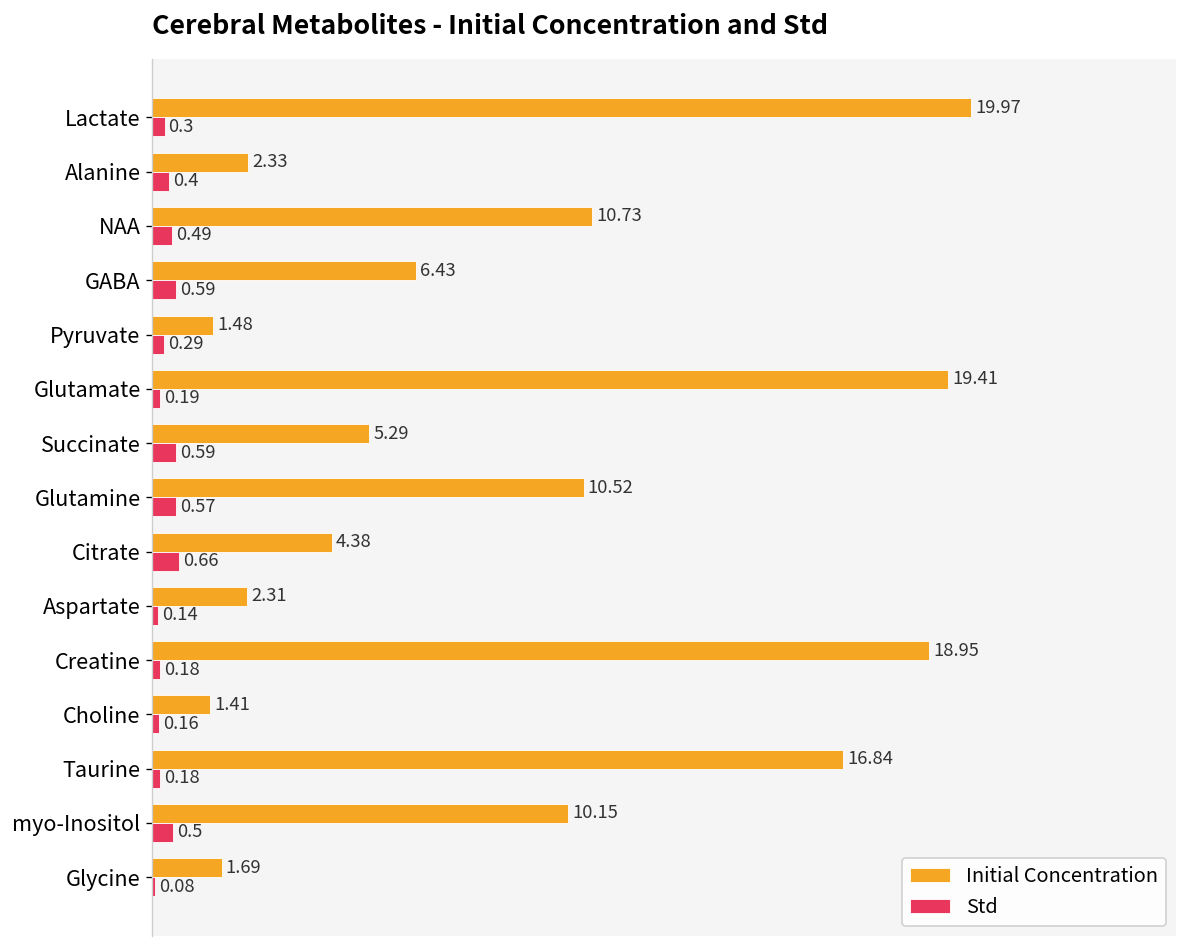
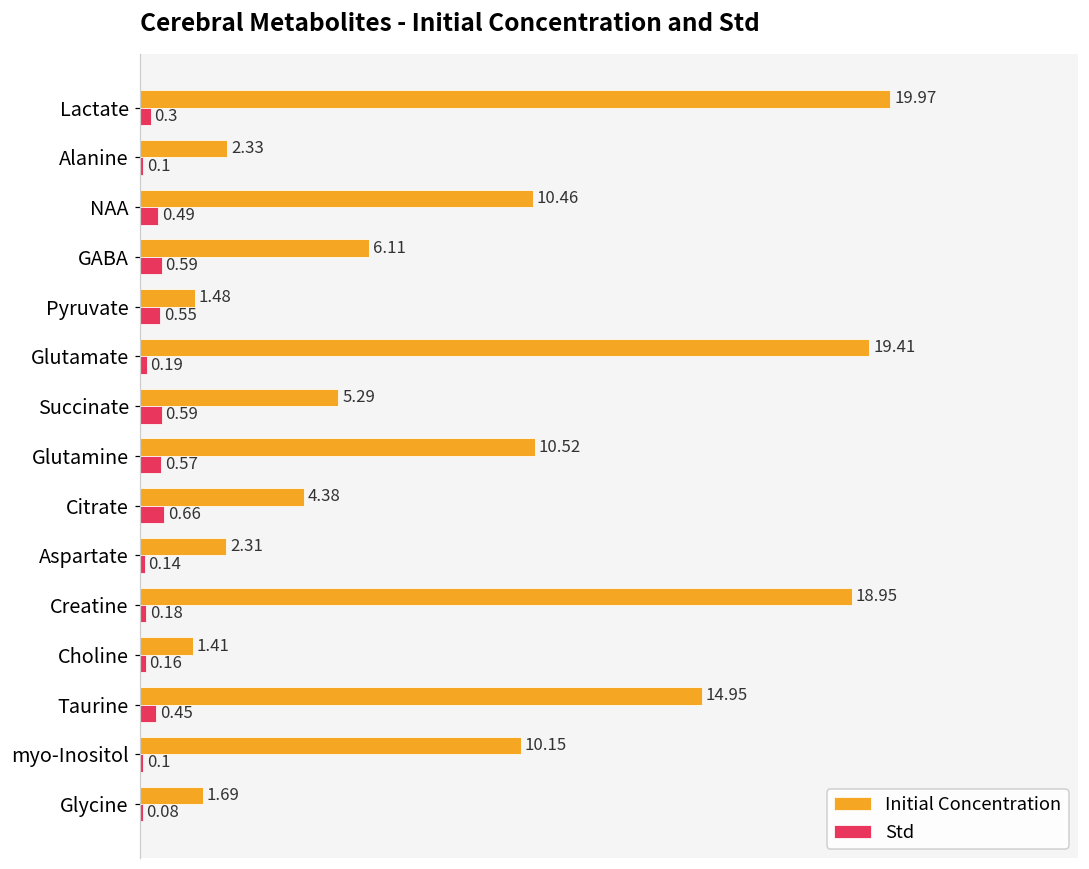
  {
    "Initial Concentration": {
-     "NAA": 10.73,
-     "GABA": 6.43,
-     "Taurine": 16.84,
+     "NAA": 10.46,
+     "GABA": 6.11,
+     "Taurine": 14.95,
      "Glycine": 0.08
    },
    "Std": {
-     "Alanine": 0.4,
-     "Pyruvate": 0.29,
-     "Taurine": 0.18,
-     "myo-Inositol": 0.5
+     "Alanine": 0.1,
+     "Pyruvate": 0.55,
+     "Taurine": 0.45,
+     "myo-Inositol": 0.1
    }
  }
